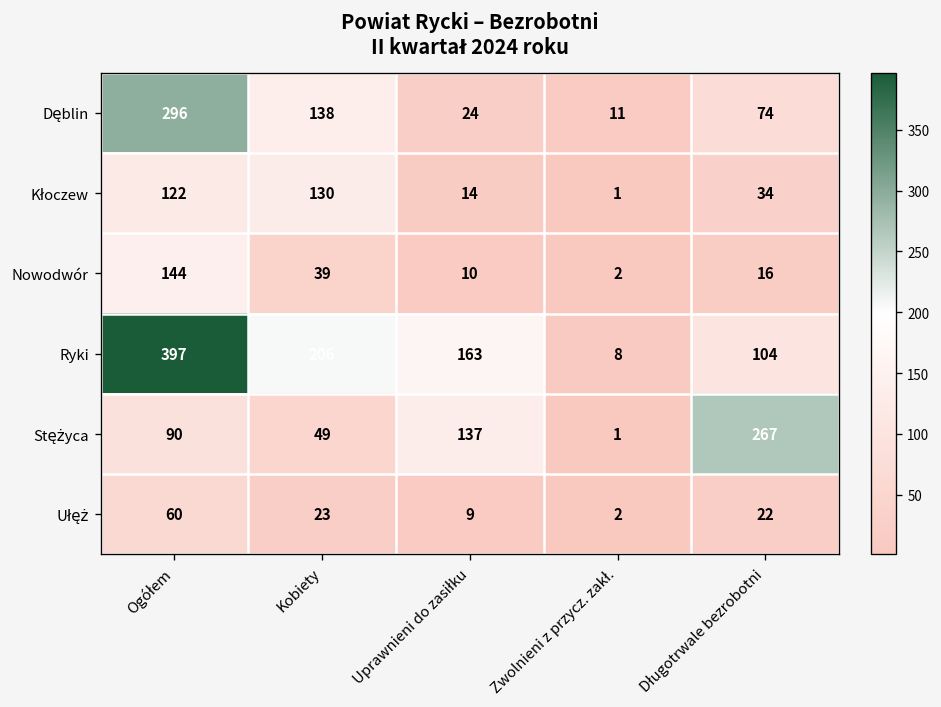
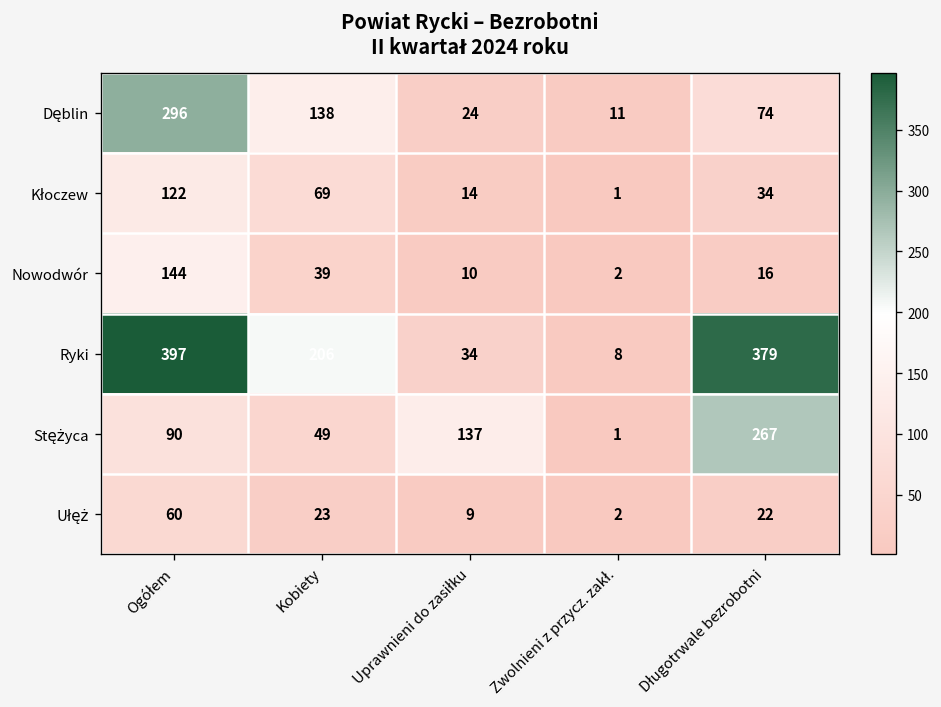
  {
    "Dęblin": {
      "Ogółem": 296,
      "Kobiety": 138,
      "Uprawnieni do zasiłku": 24,
      "Zwolnieni z przycz. zakł.": 11,
      "Długotrwale bezrobotni": 74
    },
    "Kłoczew": {
      "Ogółem": 122,
-     "Kobiety": 130,
+     "Kobiety": 69,
      "Uprawnieni do zasiłku": 14,
      "Zwolnieni z przycz. zakł.": 1,
      "Długotrwale bezrobotni": 34
    },
    "Nowodwór": {
      "Ogółem": 144,
      "Kobiety": 39,
      "Uprawnieni do zasiłku": 10,
      "Zwolnieni z przycz. zakł.": 2,
      "Długotrwale bezrobotni": 16
    },
    "Ryki": {
      "Ogółem": 397,
-     "Uprawnieni do zasiłku": 163,
+     "Uprawnieni do zasiłku": 34,
      "Zwolnieni z przycz. zakł.": 8,
-     "Długotrwale bezrobotni": 104
+     "Długotrwale bezrobotni": 379
    },
    "Stężyca": {
      "Ogółem": 90,
      "Kobiety": 49,
      "Uprawnieni do zasiłku": 137,
      "Zwolnieni z przycz. zakł.": 1,
      "Długotrwale bezrobotni": 267
    },
    "Ułęż": {
      "Ogółem": 60,
      "Kobiety": 23,
      "Uprawnieni do zasiłku": 9,
      "Zwolnieni z przycz. zakł.": 2,
      "Długotrwale bezrobotni": 22
    }
  }
